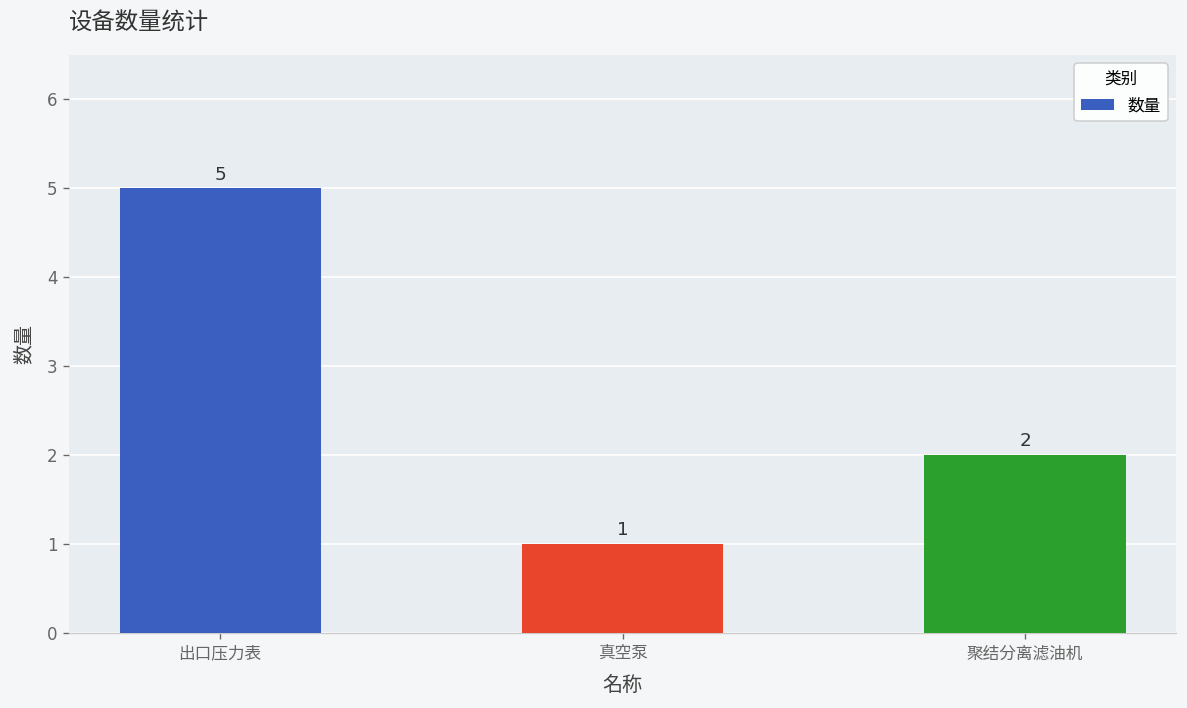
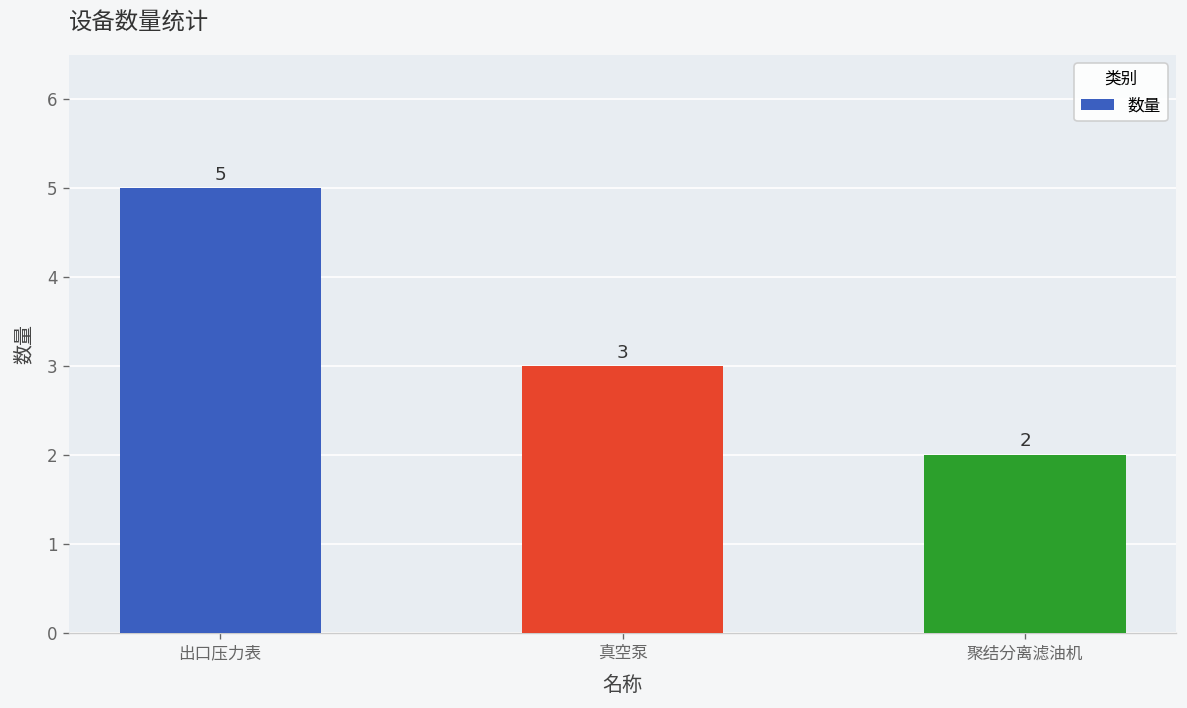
  {
    "出口压力表": 5,
-   "真空泵": 1,
+   "真空泵": 3,
    "聚结分离滤油机": 2
  }
